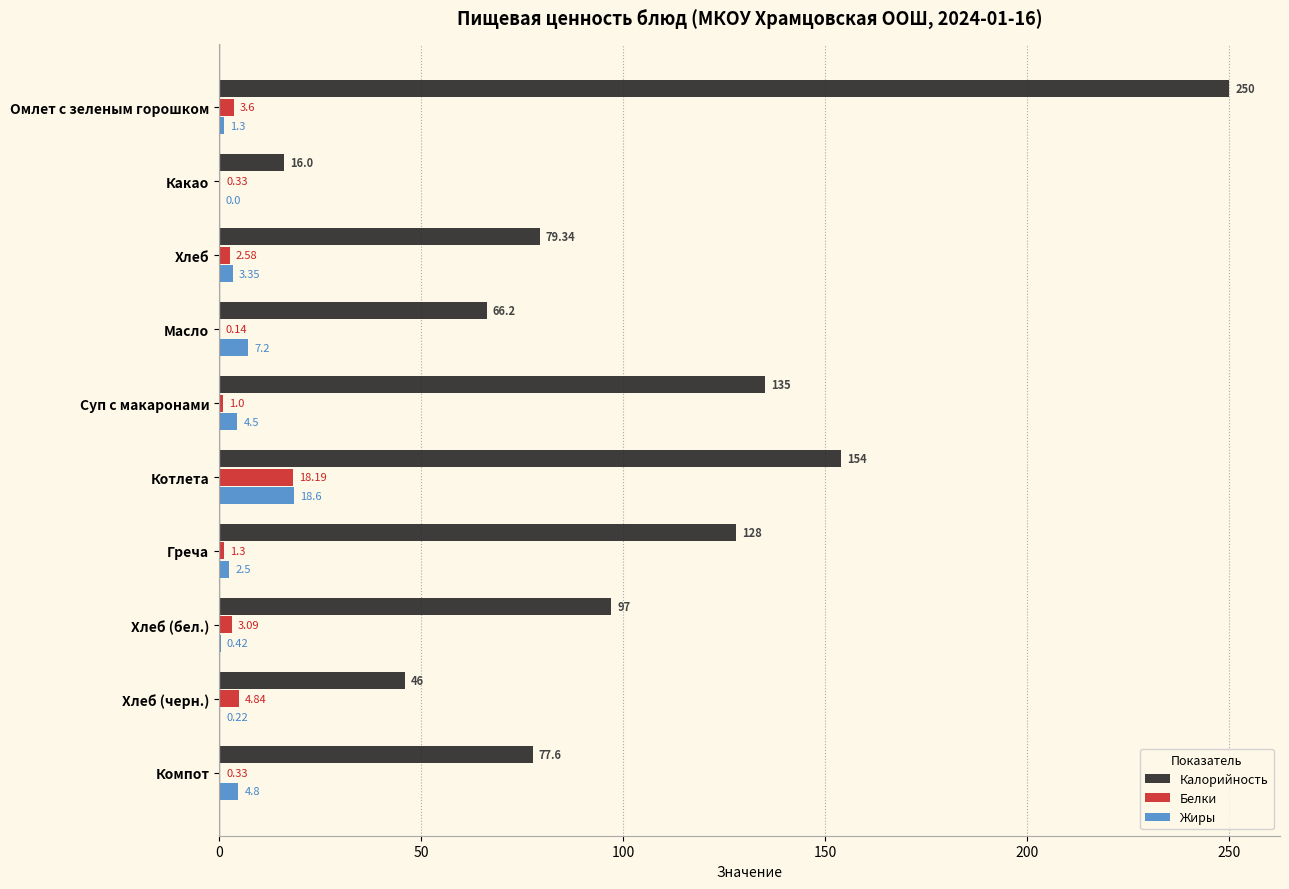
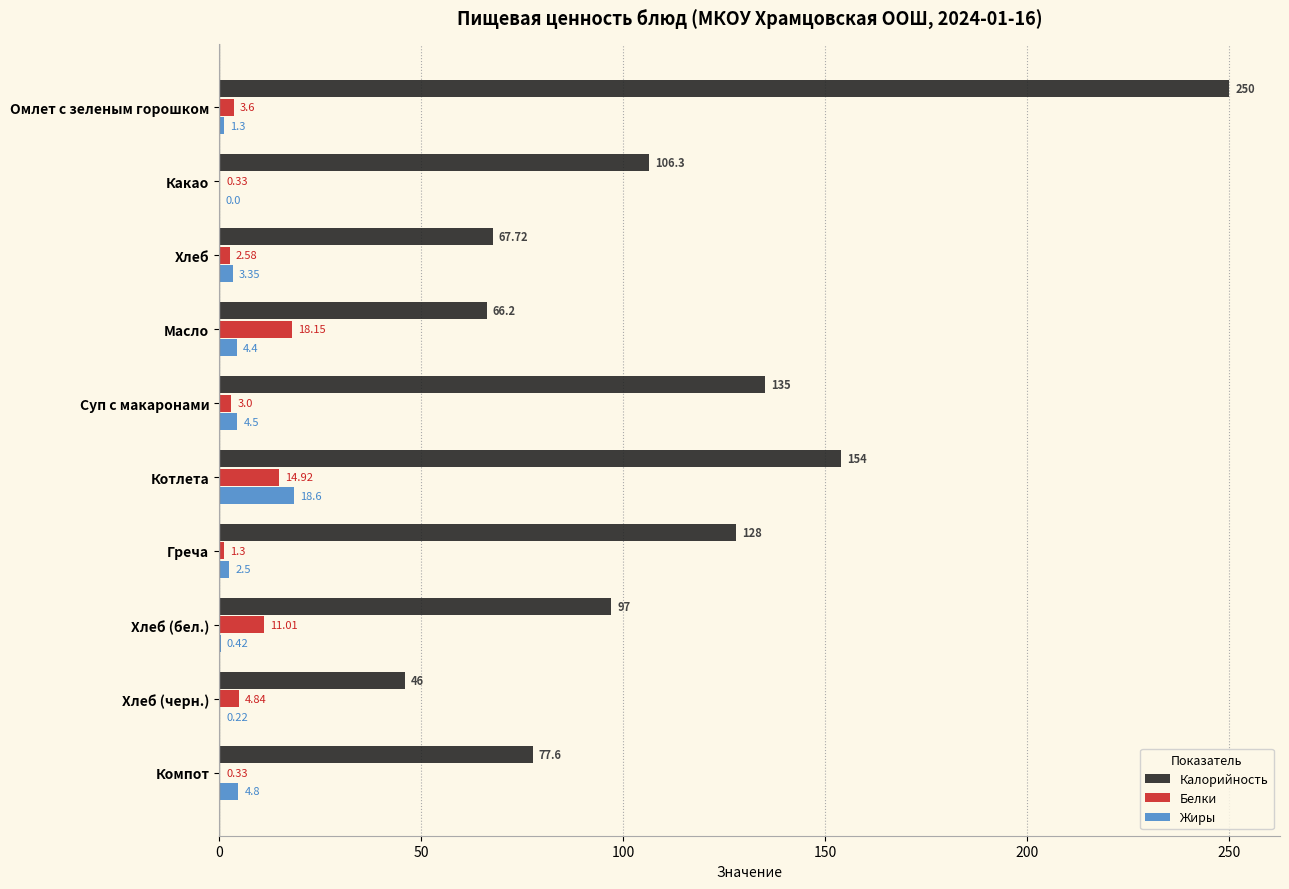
  {
    "Калорийность": {
      "Омлет с зеленым горошком": 250,
-     "Какао": 16.0,
-     "Хлеб": 79.34,
+     "Какао": 106.3,
+     "Хлеб": 67.72,
      "Масло": 66.2,
      "Суп с макаронами": 135,
      "Котлета": 154,
      "Греча": 128,
      "Хлеб (бел.)": 97,
      "Хлеб (черн.)": 46,
      "Компот": 77.6
    },
    "Белки": {
      "Омлет с зеленым горошком": 3.6,
      "Какао": 0.33,
      "Хлеб": 2.58,
-     "Масло": 0.14,
-     "Суп с макаронами": 1.0,
-     "Котлета": 18.19,
+     "Масло": 18.15,
+     "Суп с макаронами": 3.0,
+     "Котлета": 14.92,
      "Греча": 1.3,
-     "Хлеб (бел.)": 3.09,
+     "Хлеб (бел.)": 11.01,
      "Хлеб (черн.)": 4.84,
      "Компот": 0.33
    },
    "Жиры": {
      "Омлет с зеленым горошком": 1.3,
      "Какао": 0.0,
      "Хлеб": 3.35,
-     "Масло": 7.2,
+     "Масло": 4.4,
      "Суп с макаронами": 4.5,
      "Котлета": 18.6,
      "Греча": 2.5,
      "Хлеб (бел.)": 0.42,
      "Хлеб (черн.)": 0.22,
      "Компот": 4.8
    }
  }
